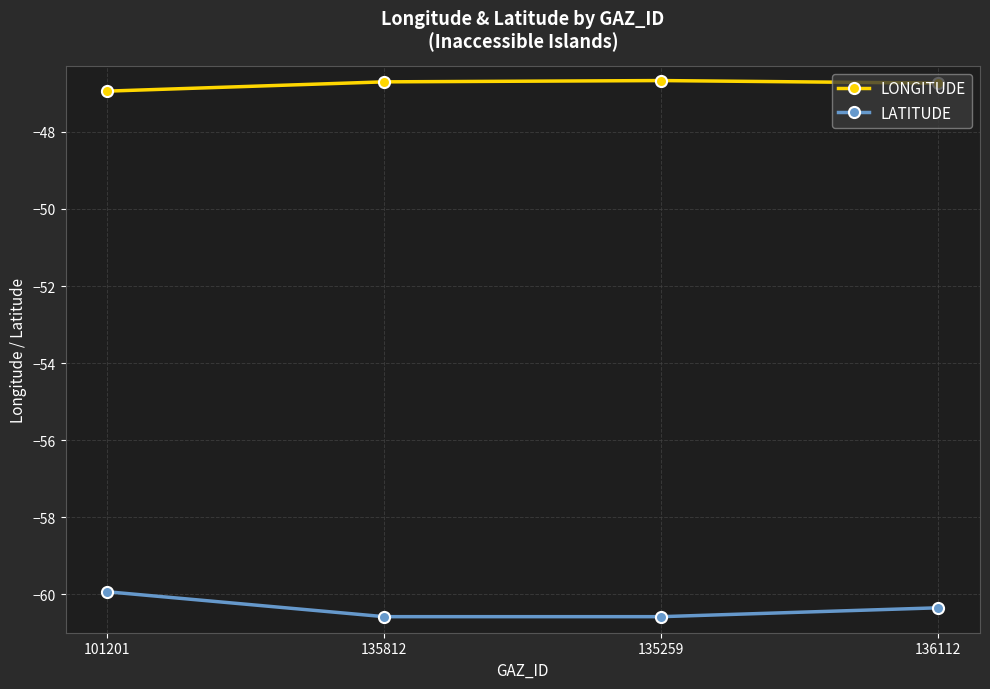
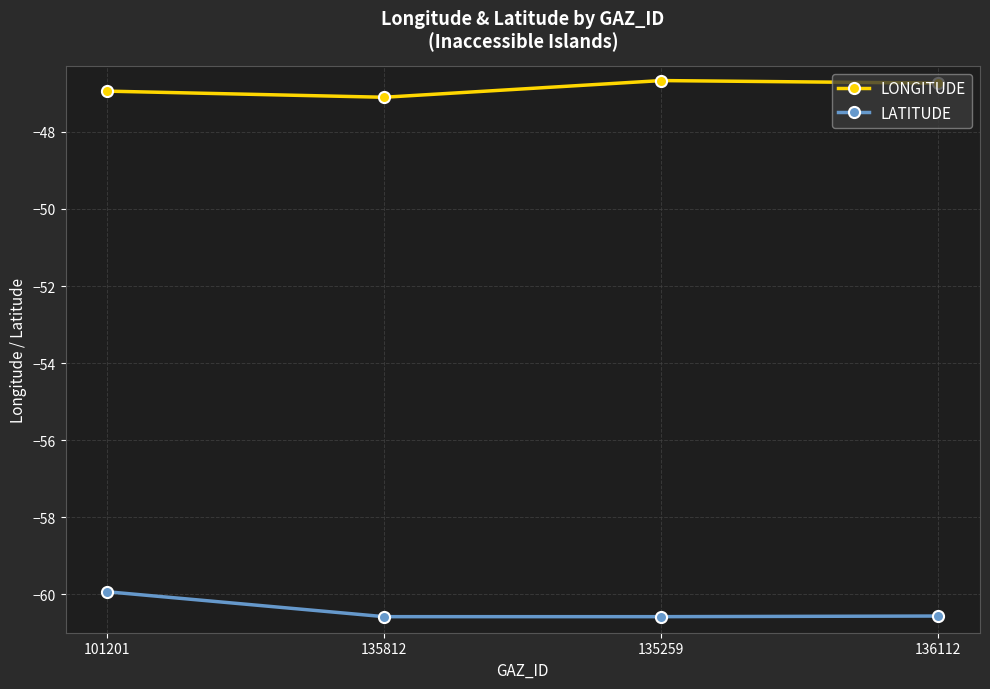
  {
    "LONGITUDE": {
      "101201": -46.9,
-     "135812": -46.7,
+     "135812": -47.1,
      "135259": -46.7
    },
    "LATITUDE": {
      "101201": -59.9,
      "135812": -60.6,
      "135259": -60.6,
-     "136112": -60.4
+     "136112": -60.6
    }
  }
